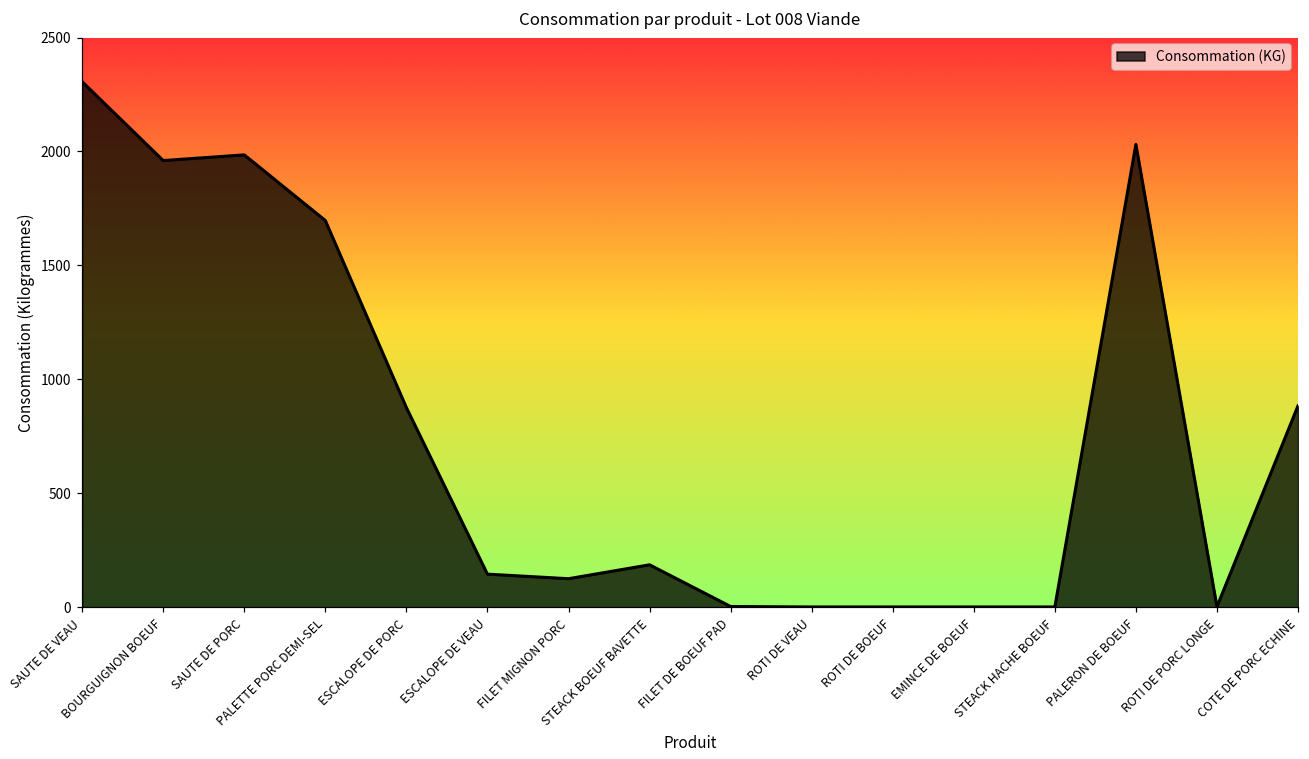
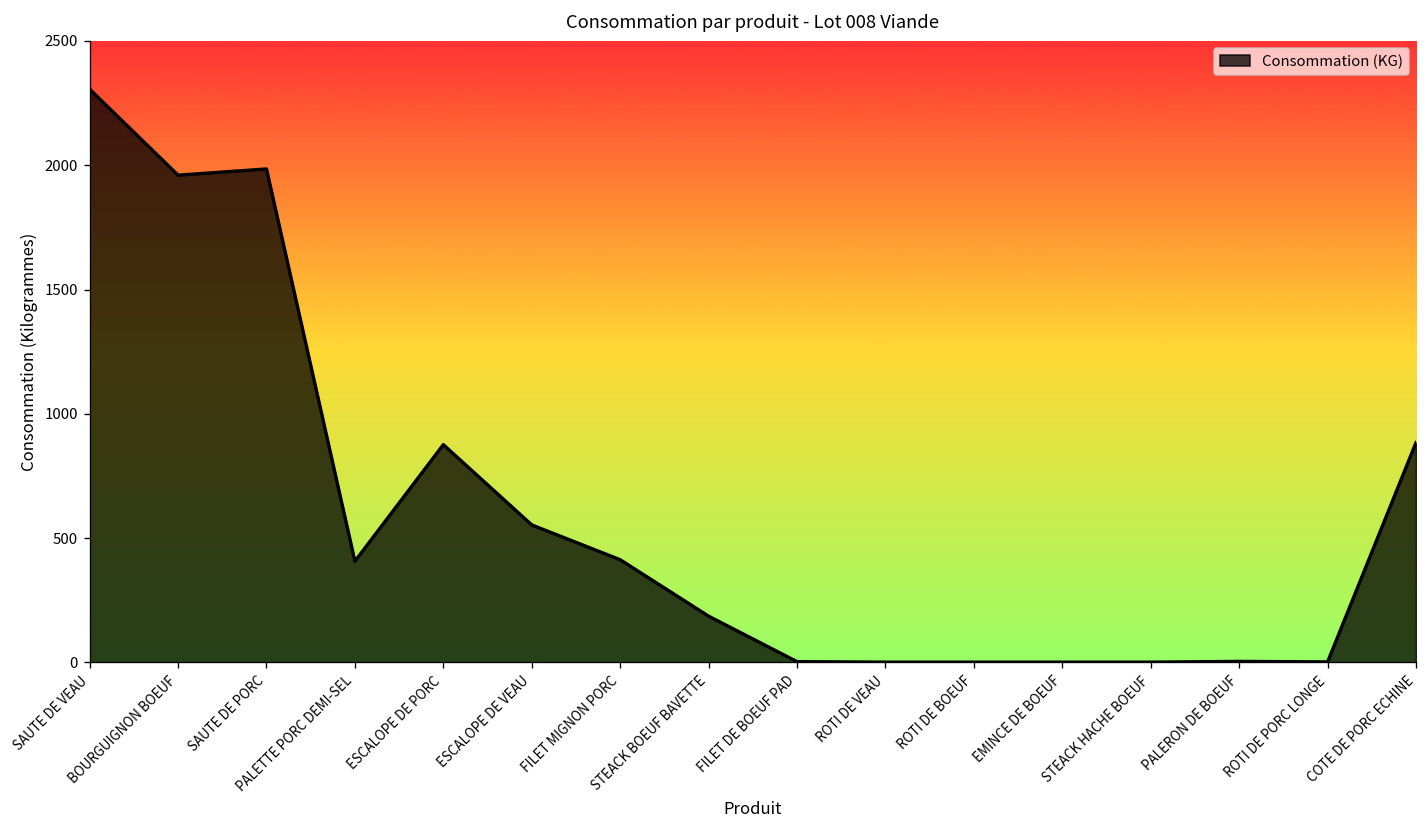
  {
    "SAUTE DE VEAU": 2310,
    "BOURGUIGNON BOEUF": 1960,
    "SAUTE DE PORC": 1990,
-   "PALETTE PORC DEMI-SEL": 1700,
+   "PALETTE PORC DEMI-SEL": 410,
    "ESCALOPE DE PORC": 880,
-   "ESCALOPE DE VEAU": 150,
-   "FILET MIGNON PORC": 130,
+   "ESCALOPE DE VEAU": 550,
+   "FILET MIGNON PORC": 410,
    "STEACK BOEUF BAVETTE": 190,
    "FILET DE BOEUF PAD": 0,
    "ROTI DE VEAU": 0,
    "ROTI DE BOEUF": 0,
    "EMINCE DE BOEUF": 0,
    "STEACK HACHE BOEUF": 0,
-   "PALERON DE BOEUF": 2030,
+   "PALERON DE BOEUF": 0,
    "ROTI DE PORC LONGE": 0,
    "COTE DE PORC ECHINE": 880
  }
